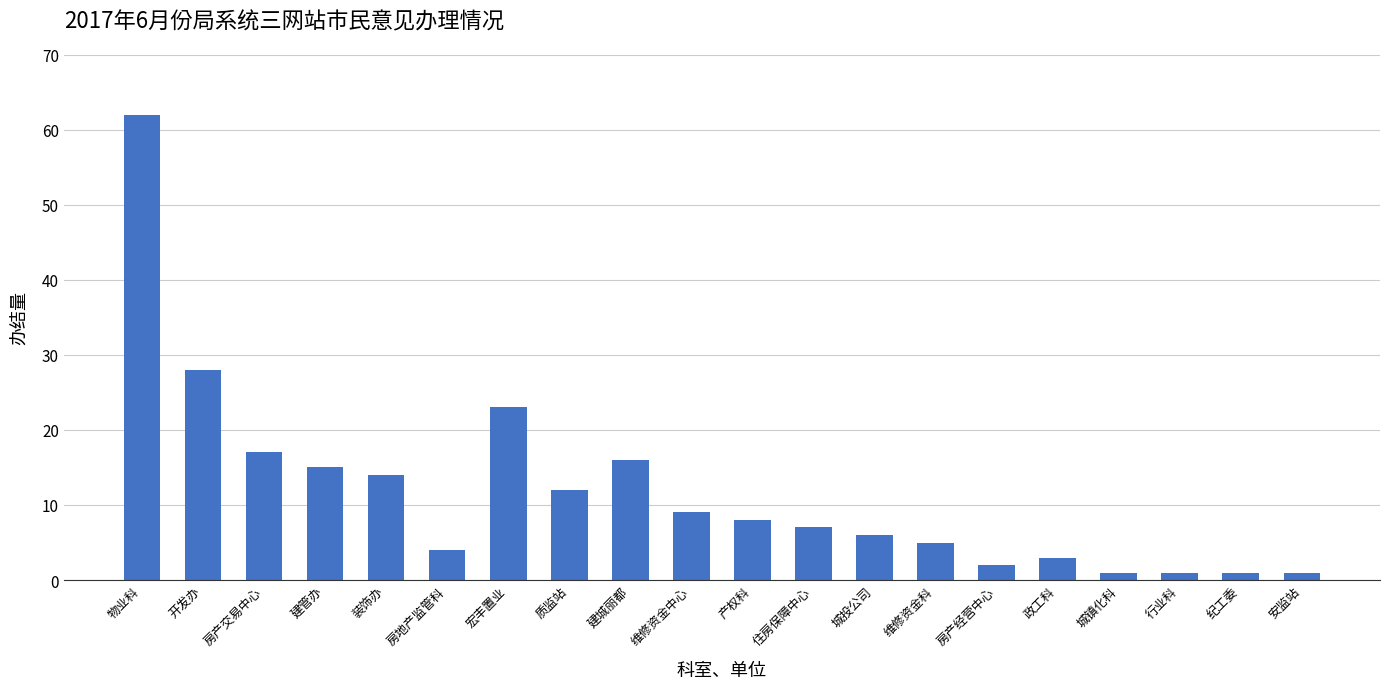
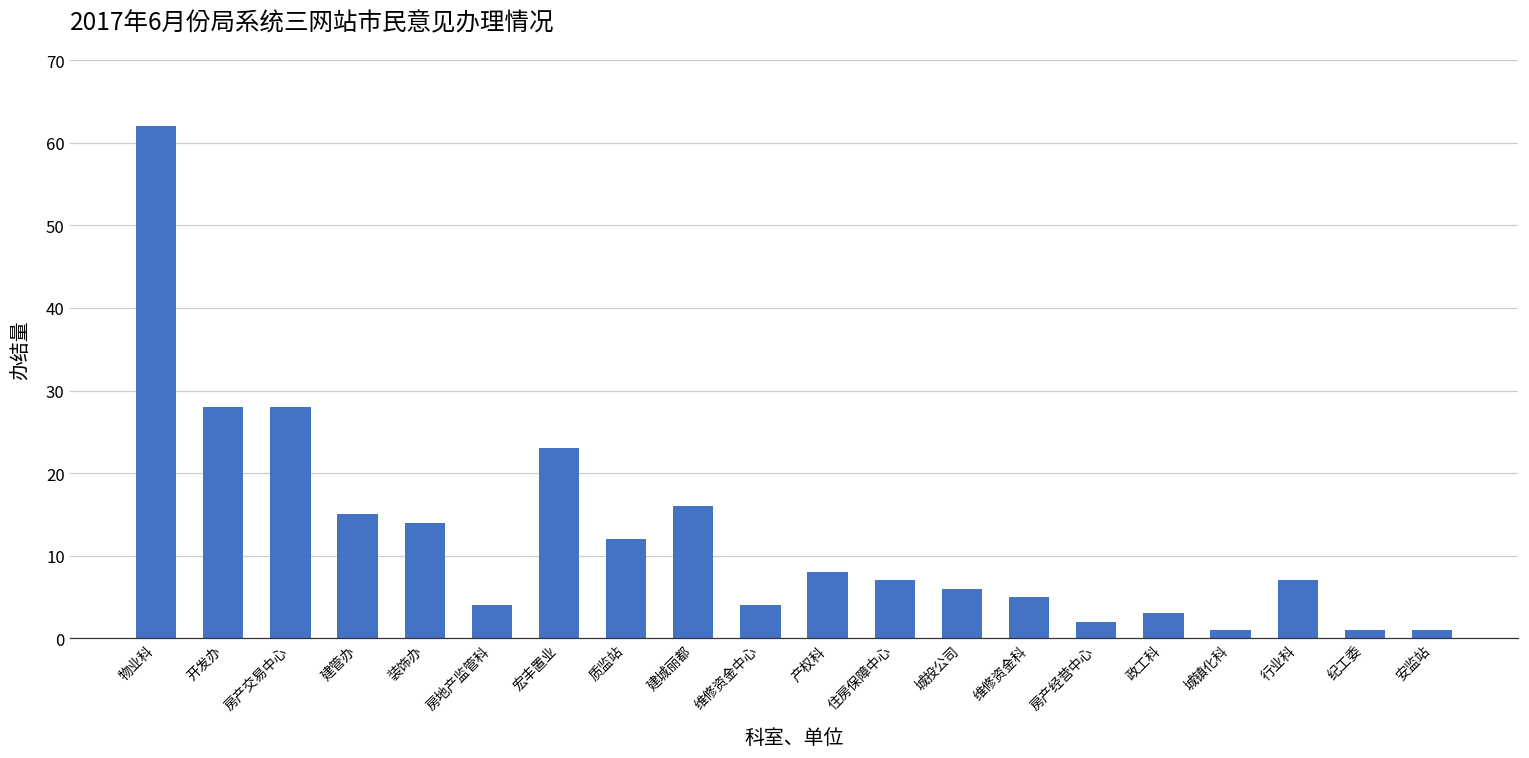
  {
    "物业科": 62,
    "开发办": 28,
-   "房产交易中心": 17,
+   "房产交易中心": 28,
    "建管办": 15,
    "装饰办": 14,
    "房地产监管科": 4,
    "宏丰置业": 23,
    "质监站": 12,
    "建城丽都": 16,
-   "维修资金中心": 9,
+   "维修资金中心": 4,
    "产权科": 8,
    "住房保障中心": 7,
    "城投公司": 6,
    "维修资金科": 5,
    "房产经营中心": 2,
    "政工科": 3,
    "城镇化科": 1,
-   "行业科": 1,
+   "行业科": 7,
    "纪工委": 1,
    "安监站": 1
  }
